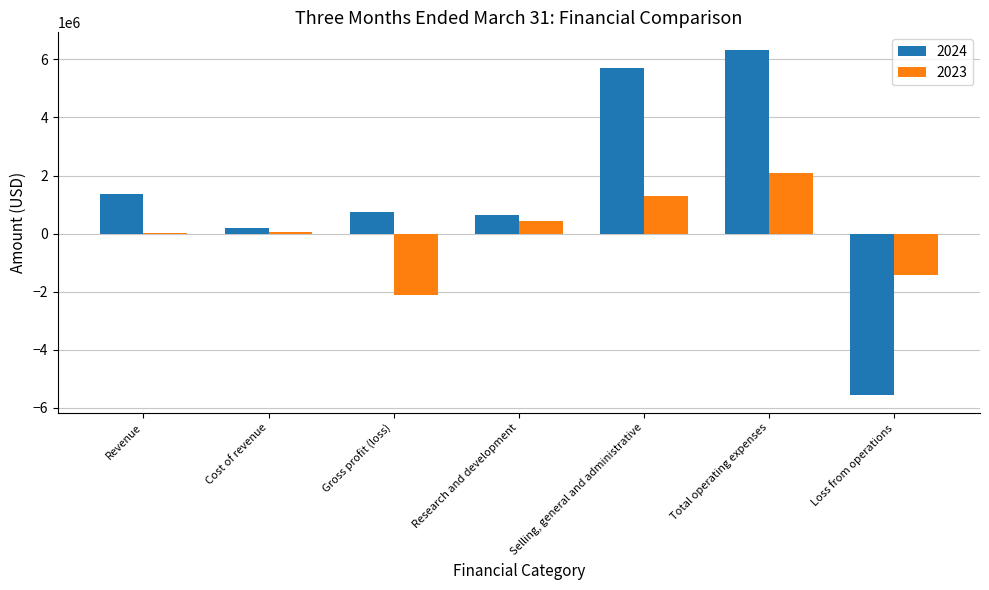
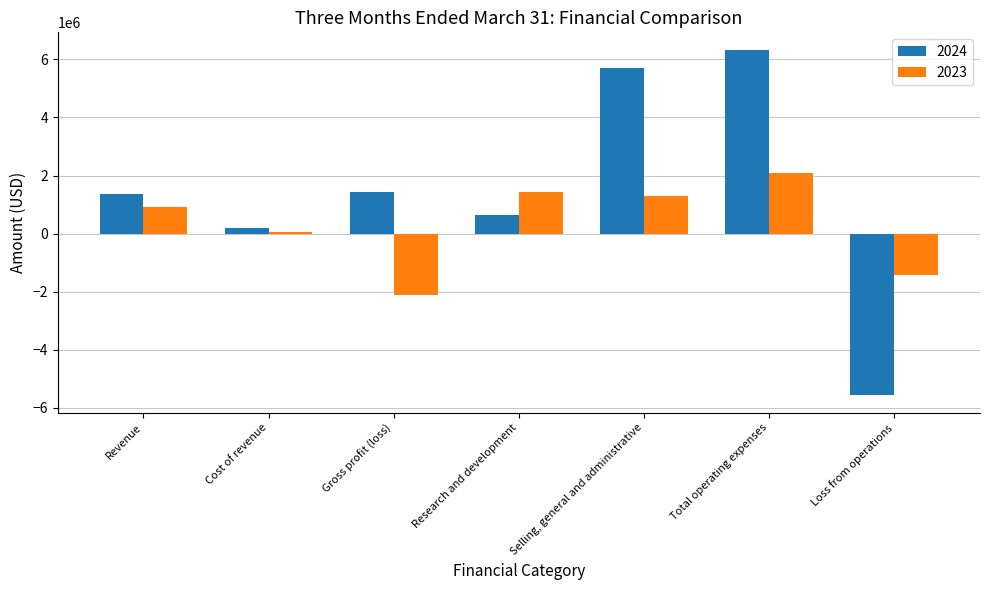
  {
    "2024": {
      "Revenue": 1400000,
      "Cost of revenue": 200000,
-     "Gross profit (loss)": 800000,
+     "Gross profit (loss)": 1400000,
      "Research and development": 600000,
      "Selling, general and administrative": 5700000,
      "Total operating expenses": 6300000,
      "Loss from operations": -5600000
    },
    "2023": {
-     "Revenue": 0,
+     "Revenue": 900000,
      "Gross profit (loss)": -2100000,
-     "Research and development": 400000,
+     "Research and development": 1400000,
      "Selling, general and administrative": 1300000,
      "Total operating expenses": 2100000,
      "Loss from operations": -1400000
    }
  }
